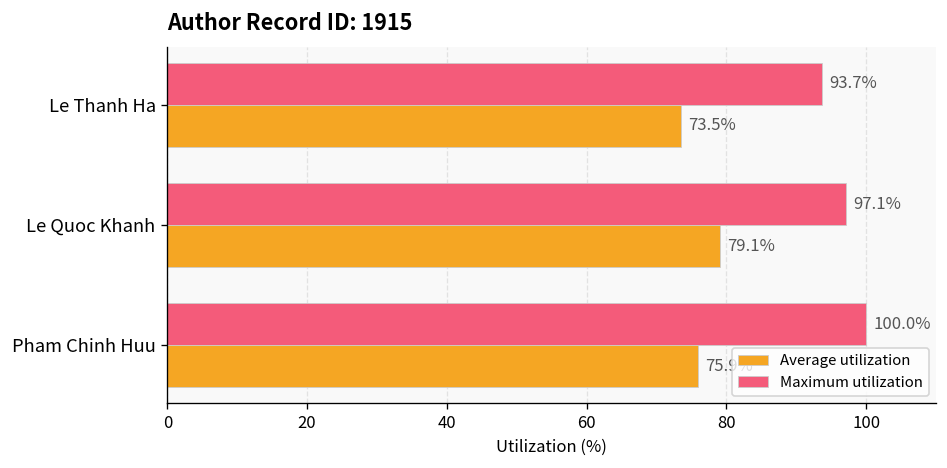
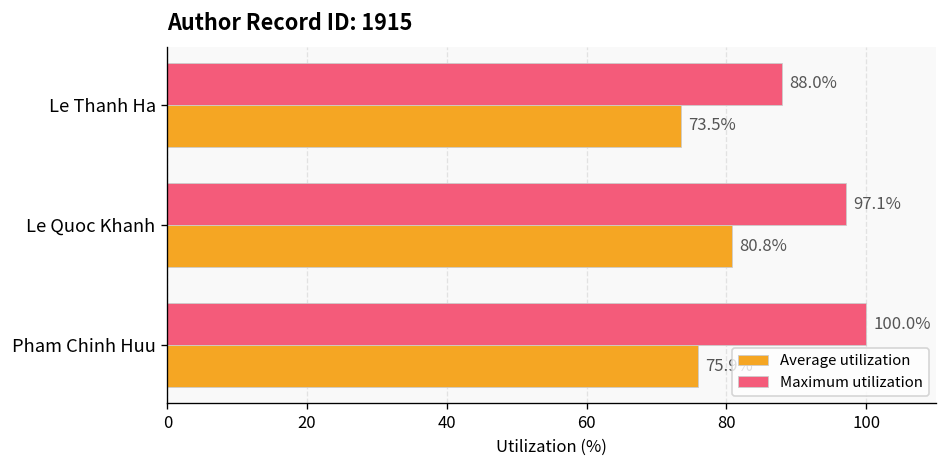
  {
    "Maximum utilization": {
-     "Le Thanh Ha": "93.7%",
+     "Le Thanh Ha": "88.0%",
      "Le Quoc Khanh": "97.1%",
      "Pham Chinh Huu": "100.0%"
    },
    "Average utilization": {
      "Le Thanh Ha": "73.5%",
-     "Le Quoc Khanh": "79.1%"
+     "Le Quoc Khanh": "80.8%"
    }
  }
